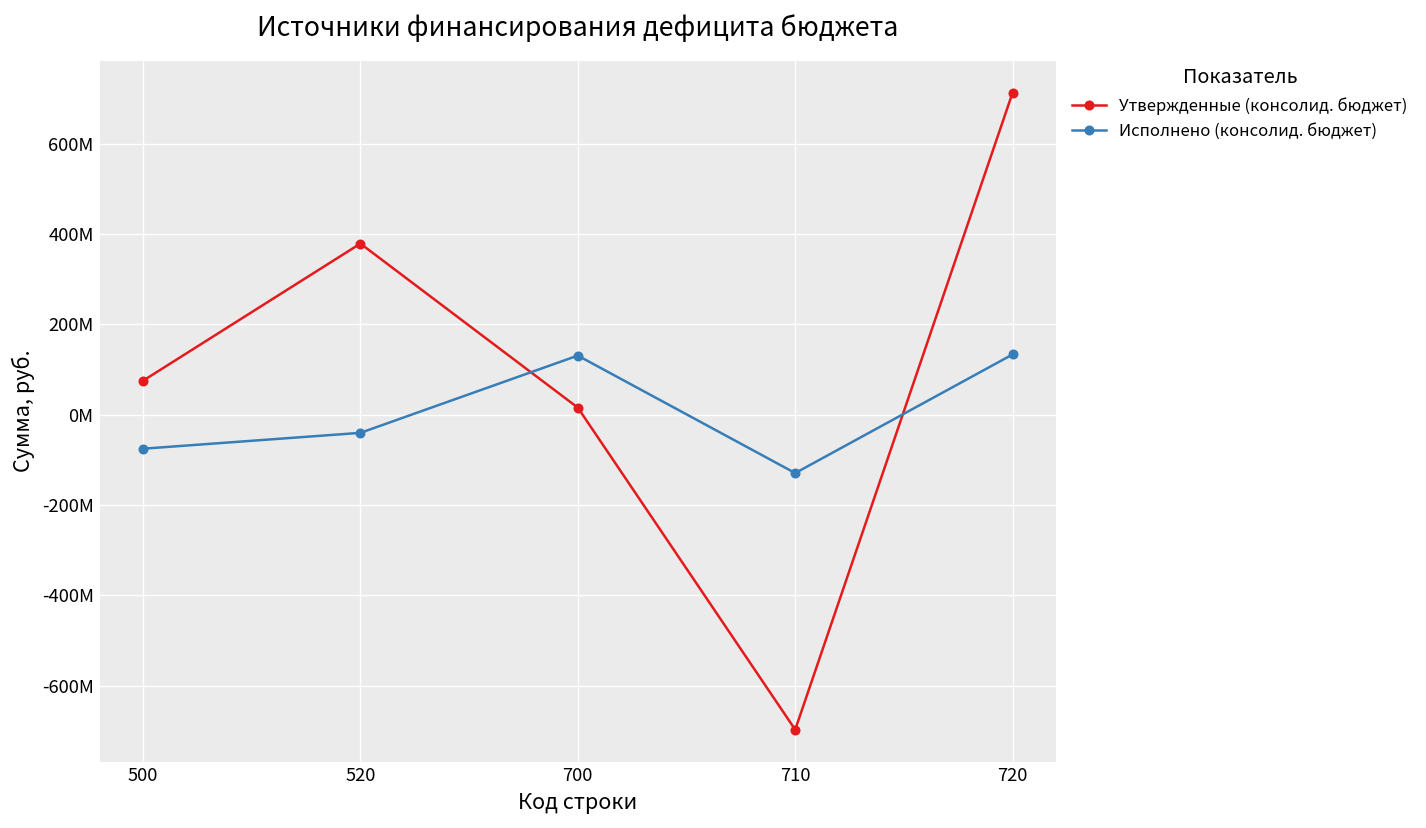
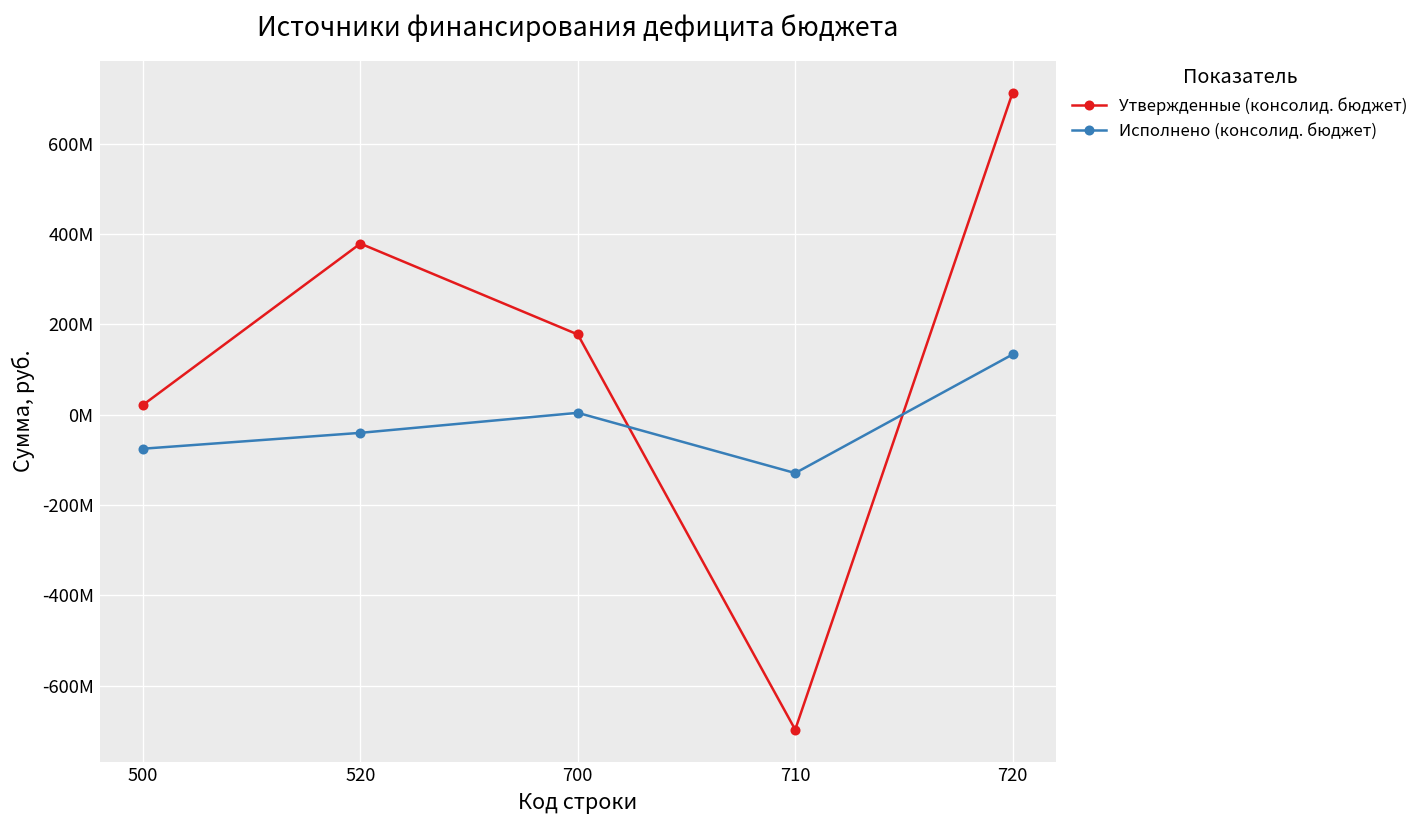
  {
    "Утвержденные (консолид. бюджет)": {
-     "500": 80000000,
+     "500": 20000000,
      "520": 380000000,
-     "700": 20000000,
+     "700": 180000000,
      "710": -700000000,
      "720": 710000000
    },
    "Исполнено (консолид. бюджет)": {
      "500": -80000000,
      "520": -40000000,
-     "700": 130000000,
+     "700": 0,
      "710": -130000000,
      "720": 130000000
    }
  }
